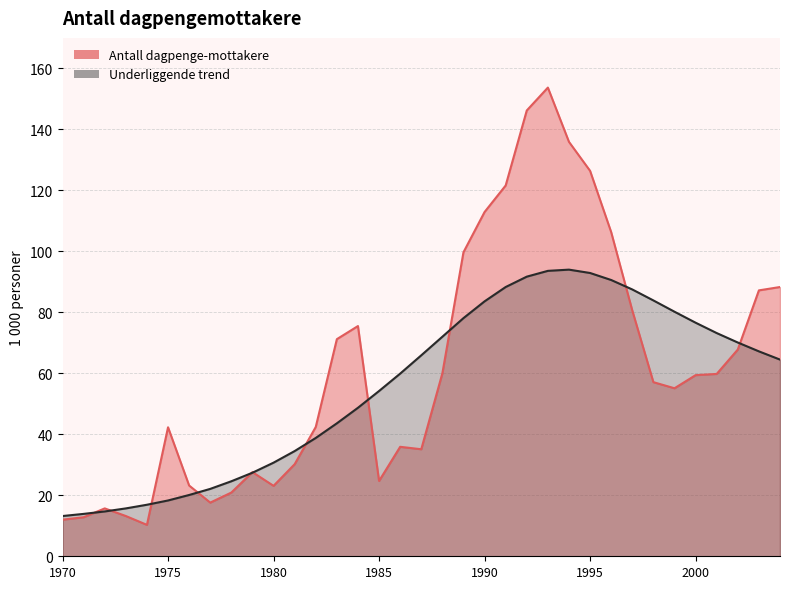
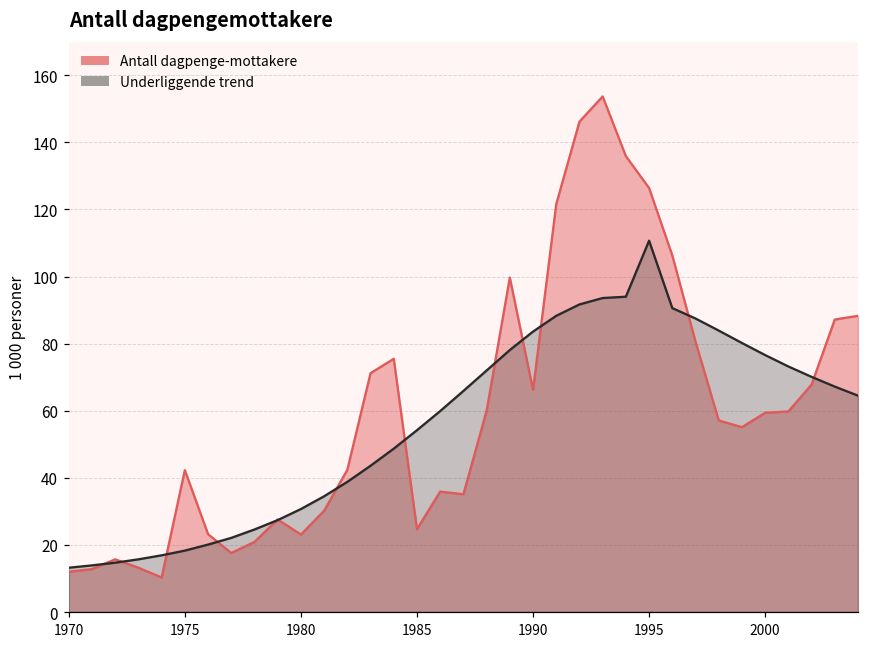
  {
    "Antall dagpenge-mottakere": {
      "1970": 12,
      "1975": 42,
      "1980": 23,
      "1985": 25,
-     "1990": 113,
+     "1990": 66,
      "1995": 126,
      "2000": 59
    },
    "Underliggende trend": {
      "1970": 13,
      "1975": 18,
      "1980": 31,
      "1985": 54,
      "1990": 84,
-     "1995": 93,
+     "1995": 111,
      "2000": 77
    }
  }
